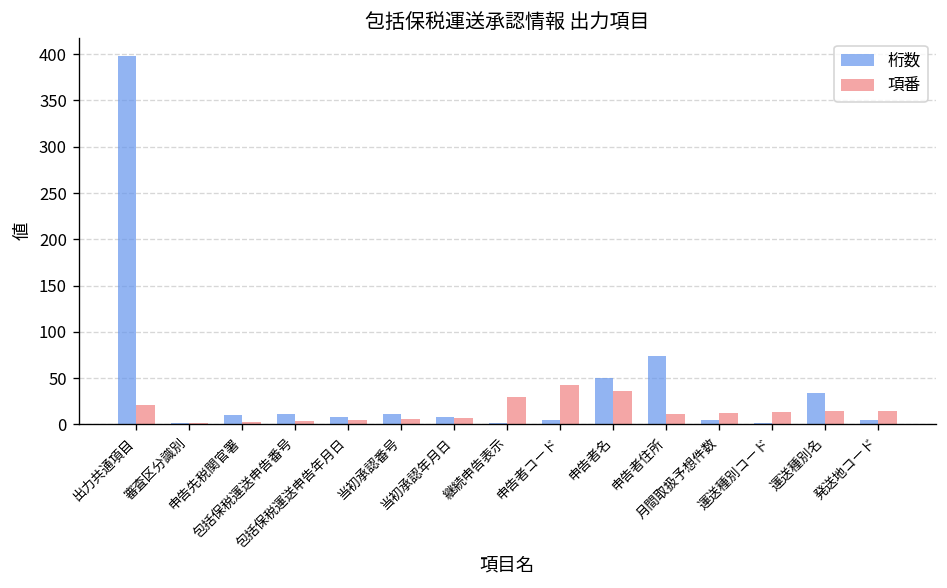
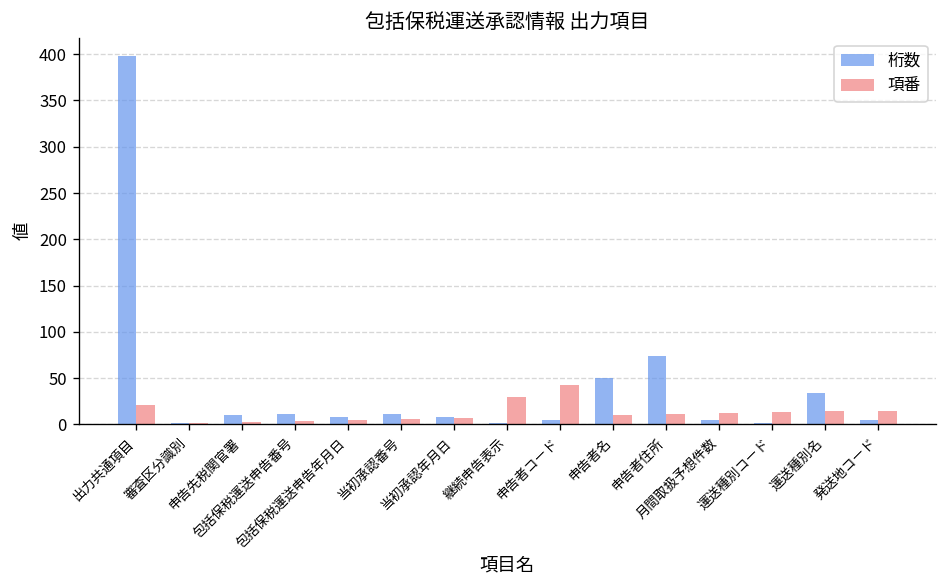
  {
    "桁数": {
      "出力共通項目": 400,
      "申告先税関官署": 10,
      "包括保税運送申告番号": 10,
      "包括保税運送申告年月日": 10,
      "当初承認番号": 10,
      "当初承認年月日": 10,
      "申告者コード": 10,
      "申告者名": 50,
      "申告者住所": 70,
      "月間取扱予想件数": 10,
      "運送種別名": 30,
      "発送地コード": 10
    },
    "項番": {
      "出力共通項目": 20,
      "包括保税運送申告番号": 0,
      "包括保税運送申告年月日": 10,
      "当初承認番号": 10,
      "当初承認年月日": 10,
      "継続申告表示": 30,
      "申告者コード": 40,
-     "申告者名": 40,
+     "申告者名": 10,
      "申告者住所": 10,
      "月間取扱予想件数": 10,
      "運送種別コード": 10,
      "運送種別名": 10,
      "発送地コード": 20
    }
  }
